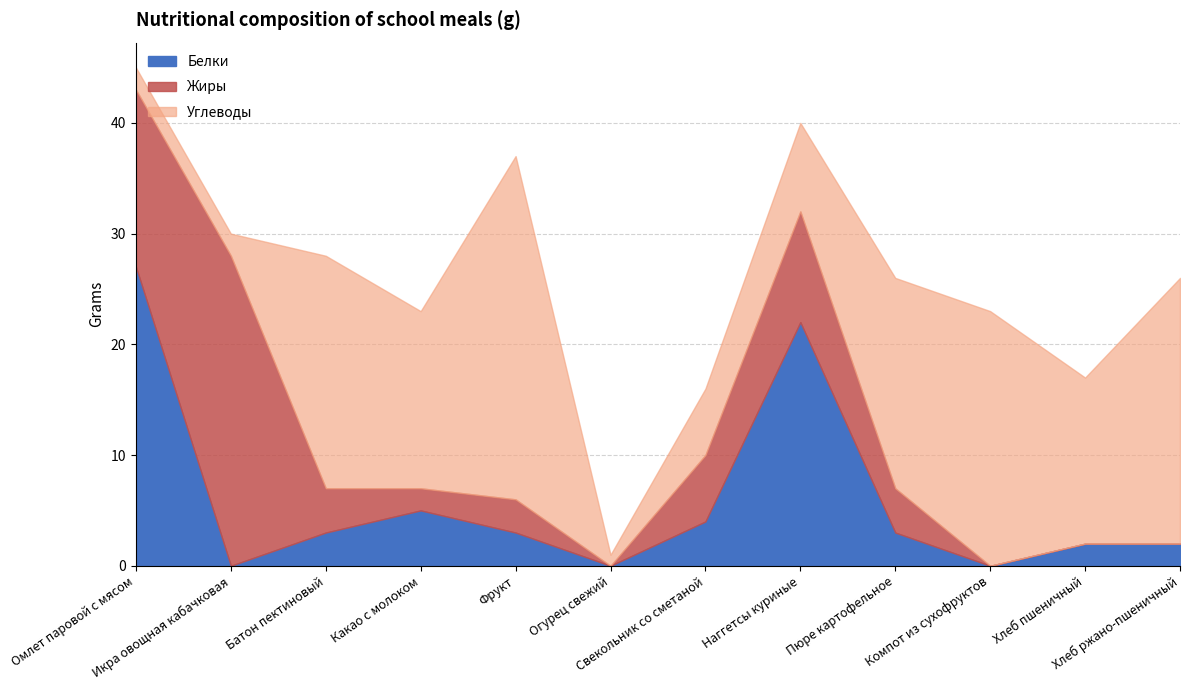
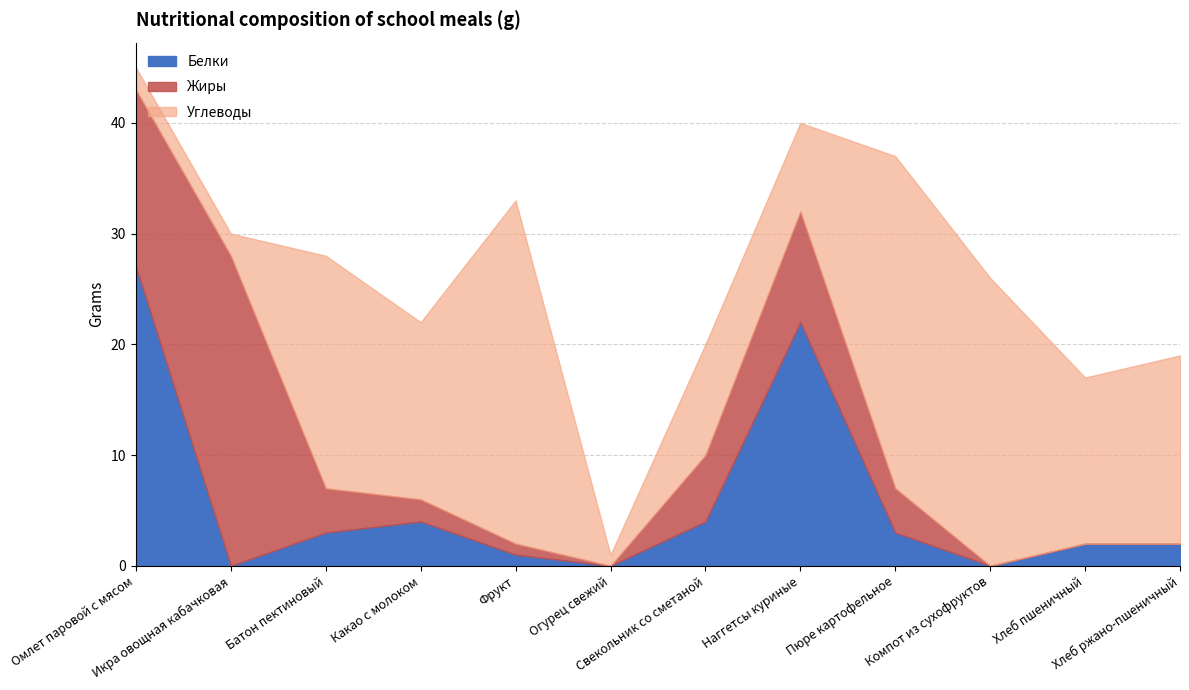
  {
    "Белки": {
      "Омлет паровой с мясом": 27,
      "Икра овощная кабачковая": 0,
      "Батон пектиновый": 3,
-     "Какао с молоком": 5,
-     "Фрукт": 3,
+     "Какао с молоком": 4,
+     "Фрукт": 1,
      "Свекольник со сметаной": 4,
      "Наггетсы куриные": 22,
      "Пюре картофельное": 3
    },
    "Жиры": {
      "Омлет паровой с мясом": 16,
      "Икра овощная кабачковая": 28,
      "Батон пектиновый": 4,
      "Какао с молоком": 2,
-     "Фрукт": 3,
+     "Фрукт": 1,
      "Свекольник со сметаной": 6,
      "Наггетсы куриные": 10,
      "Пюре картофельное": 4
    },
    "Углеводы": {
      "Омлет паровой с мясом": 2,
      "Икра овощная кабачковая": 2,
      "Батон пектиновый": 21,
      "Какао с молоком": 16,
      "Фрукт": 31,
      "Огурец свежий": 1,
-     "Свекольник со сметаной": 6,
+     "Свекольник со сметаной": 10,
      "Наггетсы куриные": 8,
-     "Пюре картофельное": 19,
-     "Компот из сухофруктов": 23,
+     "Пюре картофельное": 30,
+     "Компот из сухофруктов": 26,
      "Хлеб пшеничный": 15,
-     "Хлеб ржано-пшеничный": 24
+     "Хлеб ржано-пшеничный": 17
    }
  }
